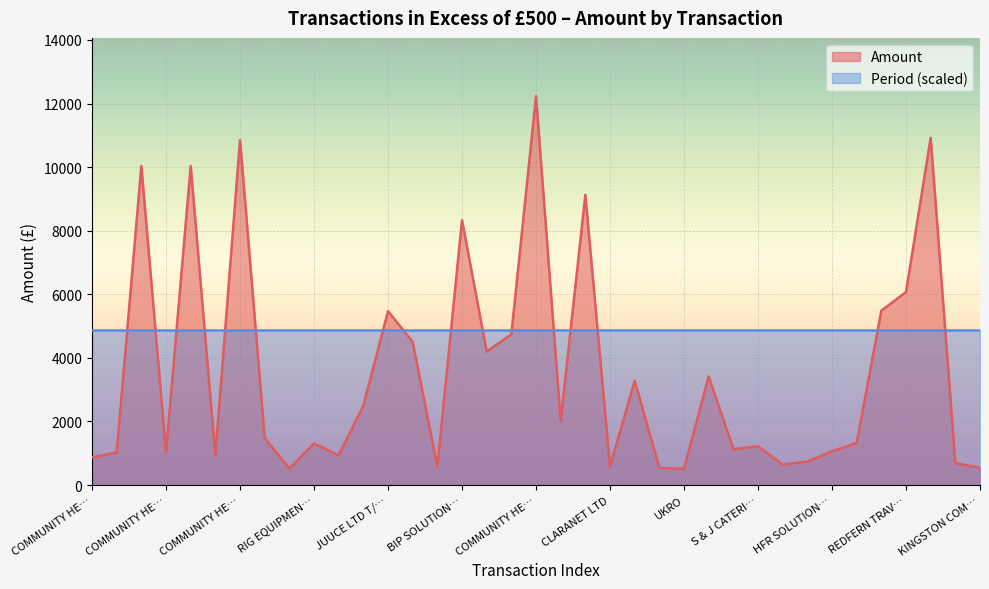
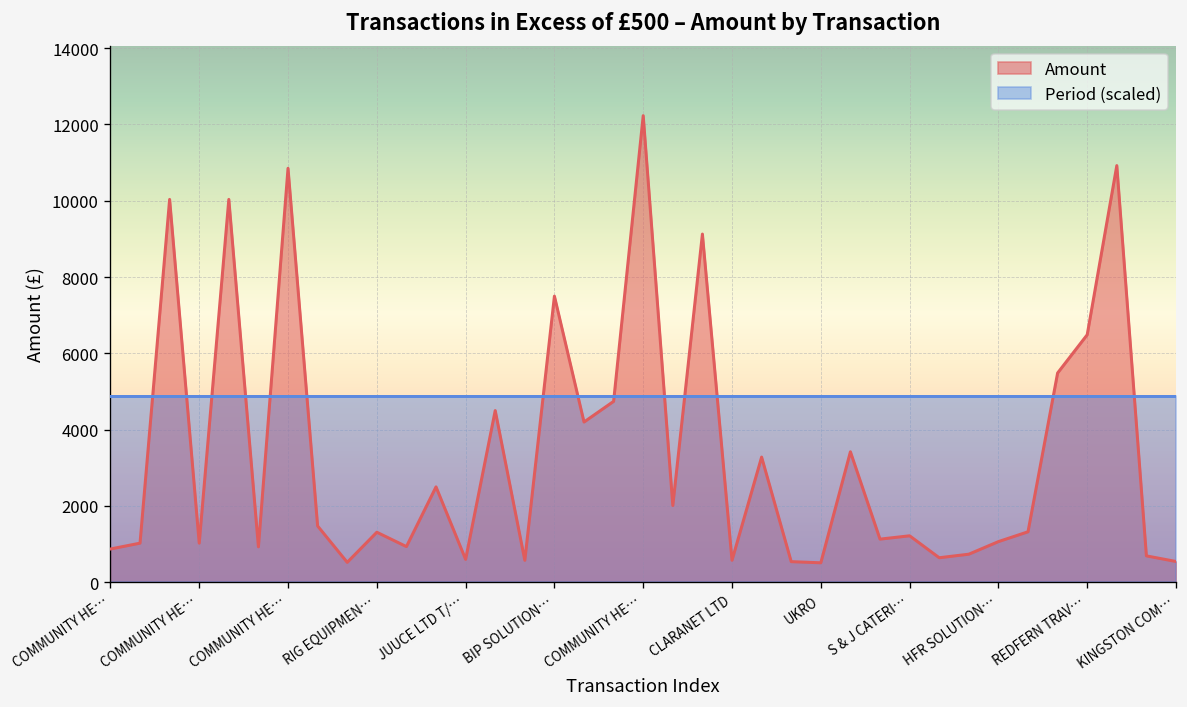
  {
    "Amount": {
      "RIG EQUIPMEN…": 1300,
-     "JUUCE LTD T/…": 5500,
-     "BIP SOLUTION…": 8300,
+     "JUUCE LTD T/…": 600,
+     "BIP SOLUTION…": 7500,
      "CLARANET LTD": 600,
      "UKRO": 500,
      "S & J CATERI…": 1200,
      "HFR SOLUTION…": 1100,
-     "REDFERN TRAV…": 6100,
+     "REDFERN TRAV…": 6500,
      "KINGSTON COM…": 500
    },
    "Period (scaled)": {
      "RIG EQUIPMEN…": 4900,
      "JUUCE LTD T/…": 4900,
      "BIP SOLUTION…": 4900,
      "CLARANET LTD": 4900,
      "UKRO": 4900,
      "S & J CATERI…": 4900,
      "HFR SOLUTION…": 4900,
      "REDFERN TRAV…": 4900,
      "KINGSTON COM…": 4900
    }
  }
